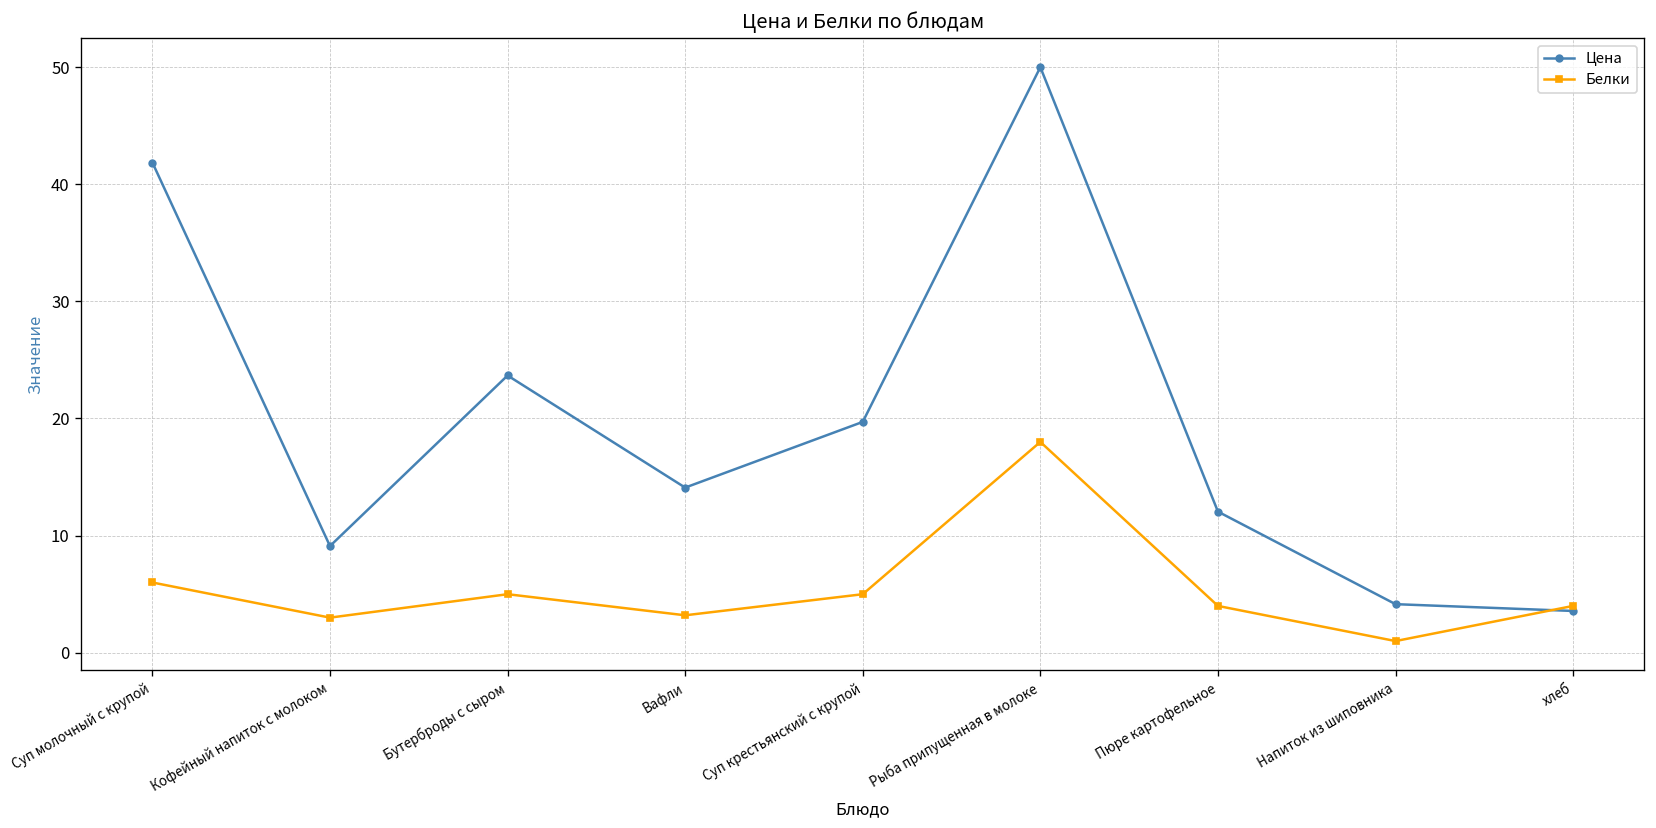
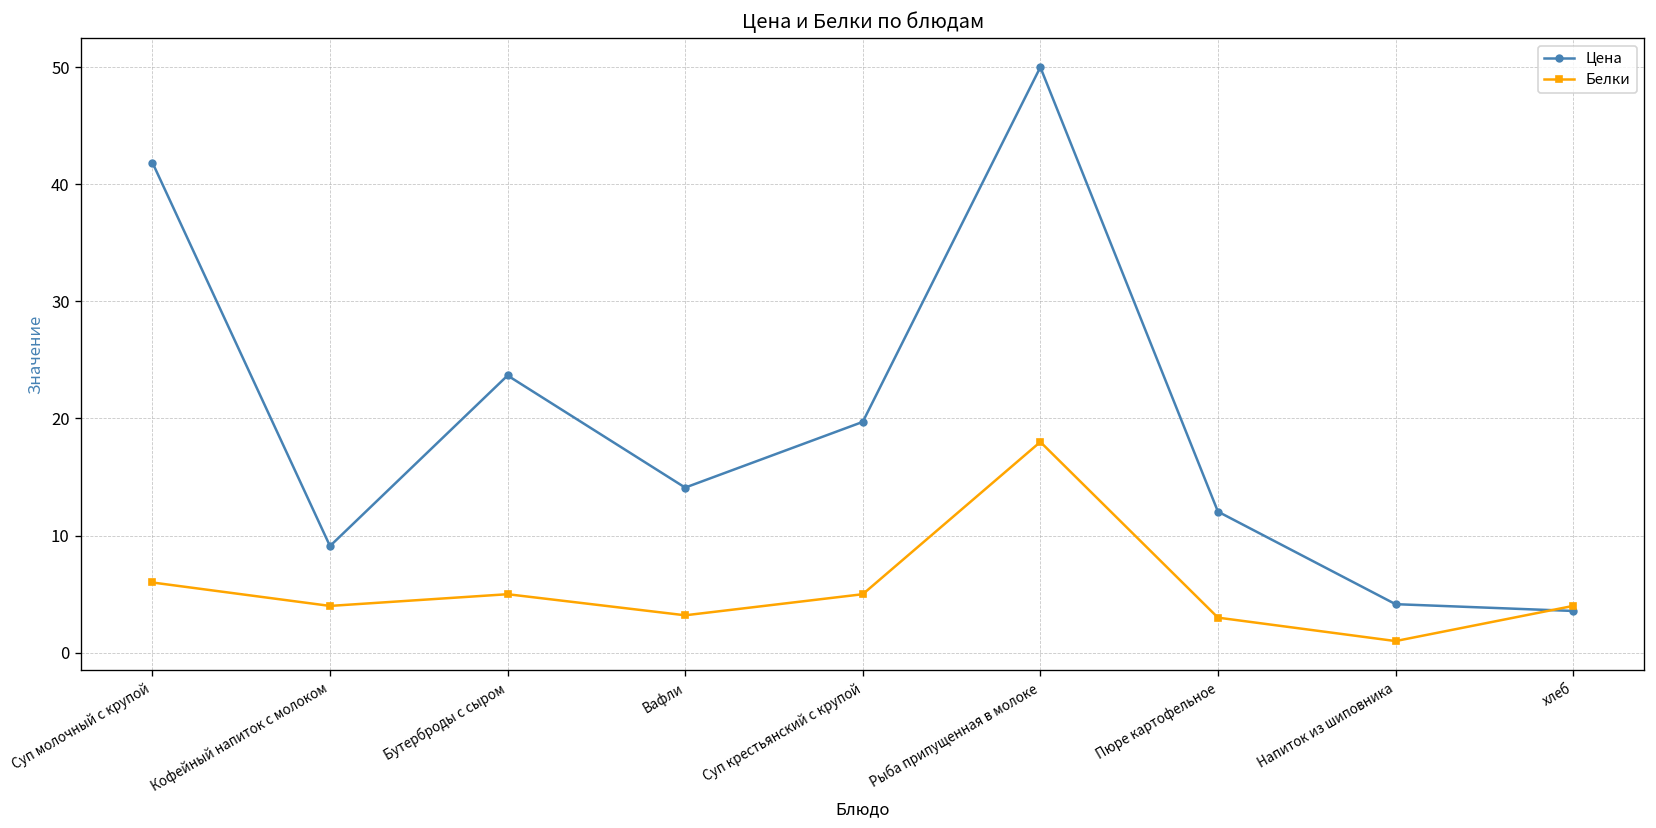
  {
    "Цена": {
      "Суп молочный с крупой": 42,
      "Кофейный напиток с молоком": 9,
      "Бутерброды с сыром": 24,
      "Вафли": 14,
      "Суп крестьянский с крупой": 20,
      "Рыба припущенная в молоке": 50,
      "Пюре картофельное": 12,
      "Напиток из шиповника": 4,
      "хлеб": 4
    },
    "Белки": {
      "Суп молочный с крупой": 6,
-     "Кофейный напиток с молоком": 3,
+     "Кофейный напиток с молоком": 4,
      "Бутерброды с сыром": 5,
      "Вафли": 3,
      "Суп крестьянский с крупой": 5,
      "Рыба припущенная в молоке": 18,
-     "Пюре картофельное": 4,
+     "Пюре картофельное": 3,
      "Напиток из шиповника": 1,
      "хлеб": 4
    }
  }
